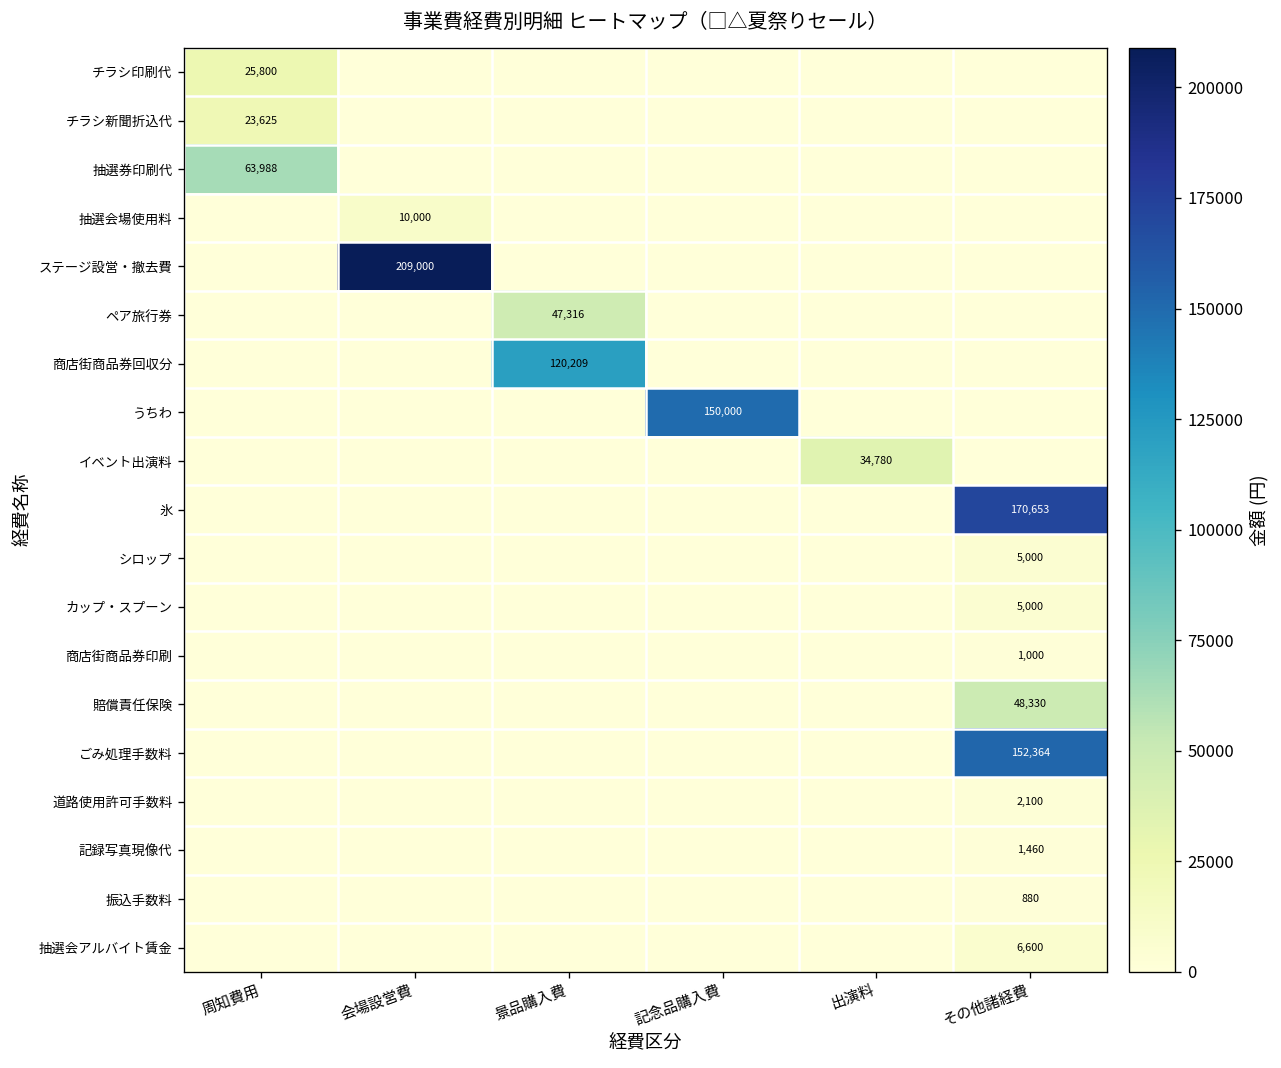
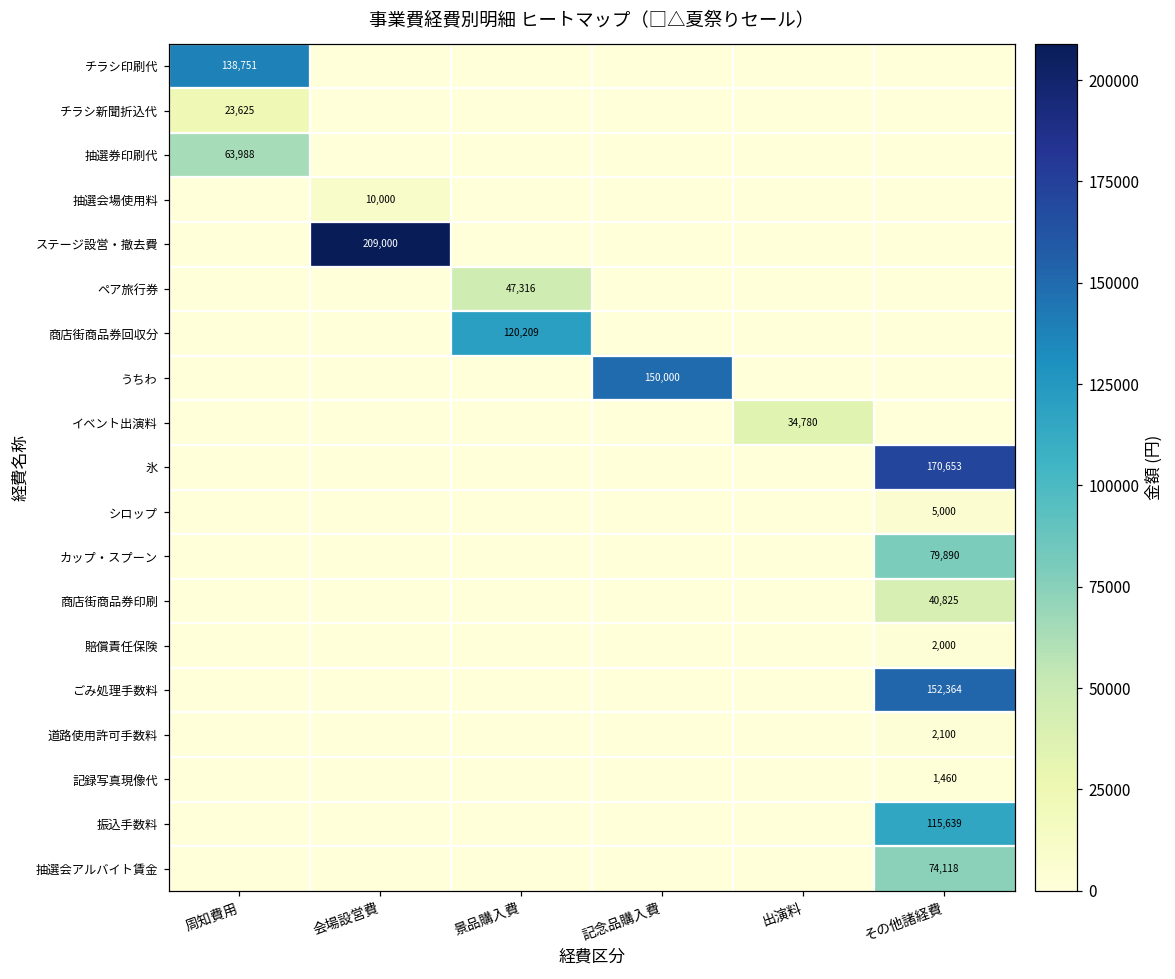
  {
    "チラシ印刷代": {
-     "周知費用": "25,800"
+     "周知費用": "138,751"
    },
    "チラシ新聞折込代": {
      "周知費用": "23,625"
    },
    "抽選券印刷代": {
      "周知費用": "63,988"
    },
    "抽選会場使用料": {
      "会場設営費": "10,000"
    },
    "ステージ設営・撤去費": {
      "会場設営費": "209,000"
    },
    "ペア旅行券": {
      "景品購入費": "47,316"
    },
    "商店街商品券回収分": {
      "景品購入費": "120,209"
    },
    "うちわ": {
      "記念品購入費": "150,000"
    },
    "イベント出演料": {
      "出演料": "34,780"
    },
    "氷": {
      "その他諸経費": "170,653"
    },
    "シロップ": {
      "その他諸経費": "5,000"
    },
    "カップ・スプーン": {
-     "その他諸経費": "5,000"
+     "その他諸経費": "79,890"
    },
    "商店街商品券印刷": {
-     "その他諸経費": "1,000"
+     "その他諸経費": "40,825"
    },
    "賠償責任保険": {
-     "その他諸経費": "48,330"
+     "その他諸経費": "2,000"
    },
    "ごみ処理手数料": {
      "その他諸経費": "152,364"
    },
    "道路使用許可手数料": {
      "その他諸経費": "2,100"
    },
    "記録写真現像代": {
      "その他諸経費": "1,460"
    },
    "振込手数料": {
-     "その他諸経費": "880"
+     "その他諸経費": "115,639"
    },
    "抽選会アルバイト賃金": {
-     "その他諸経費": "6,600"
+     "その他諸経費": "74,118"
    }
  }
